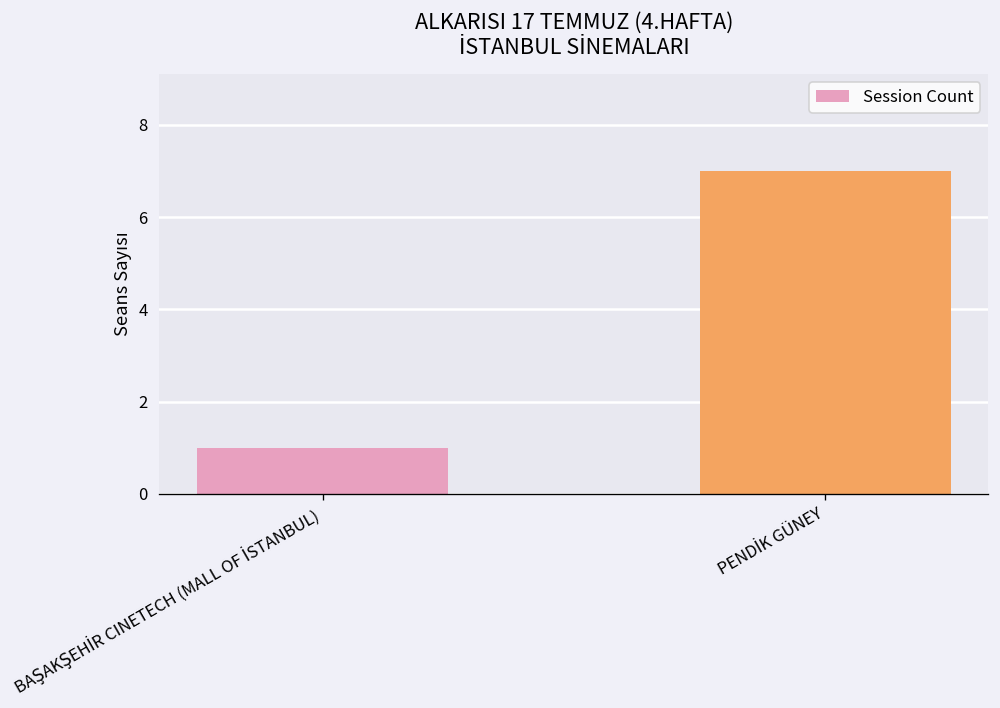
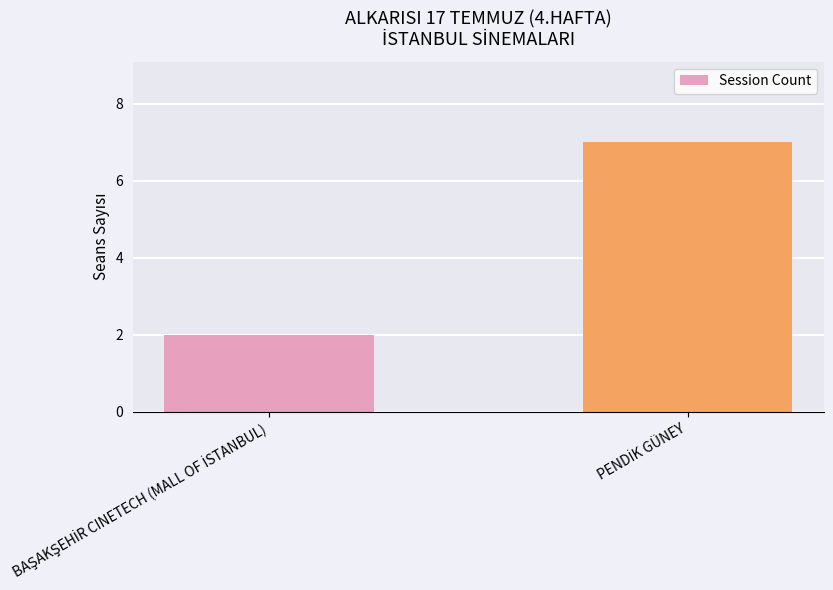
  {
-   "BAŞAKŞEHİR CINETECH (MALL OF İSTANBUL)": 1,
+   "BAŞAKŞEHİR CINETECH (MALL OF İSTANBUL)": 2,
    "PENDİK GÜNEY": 7
  }
